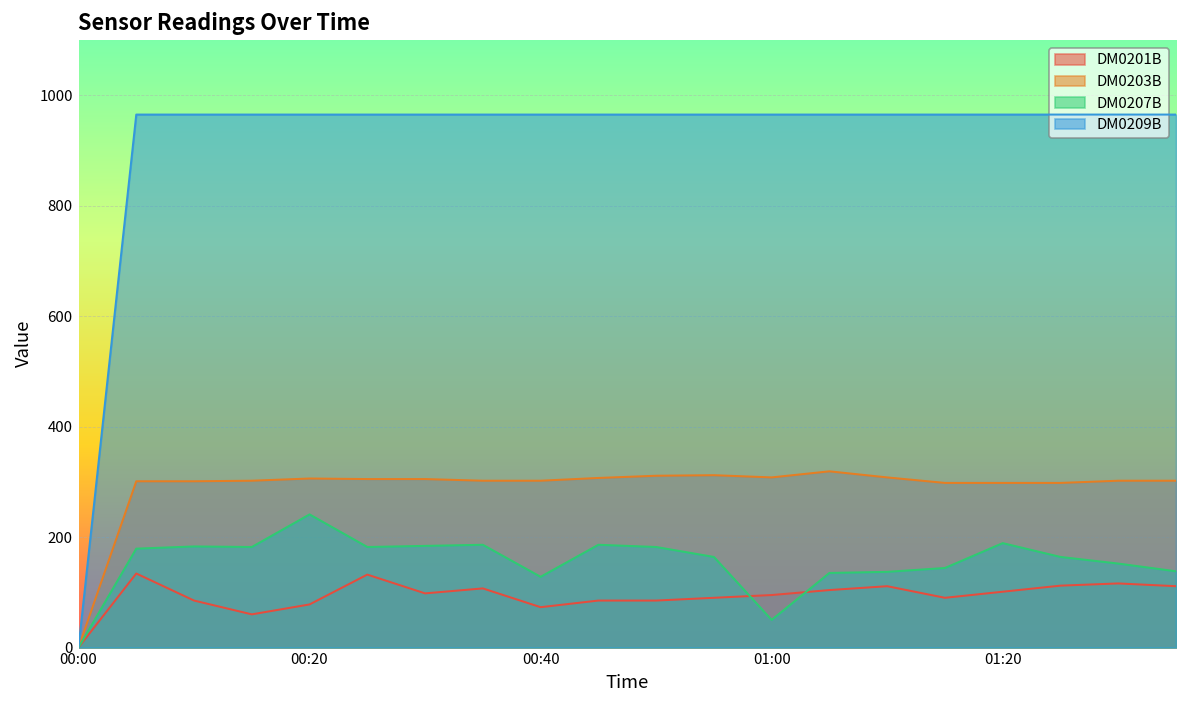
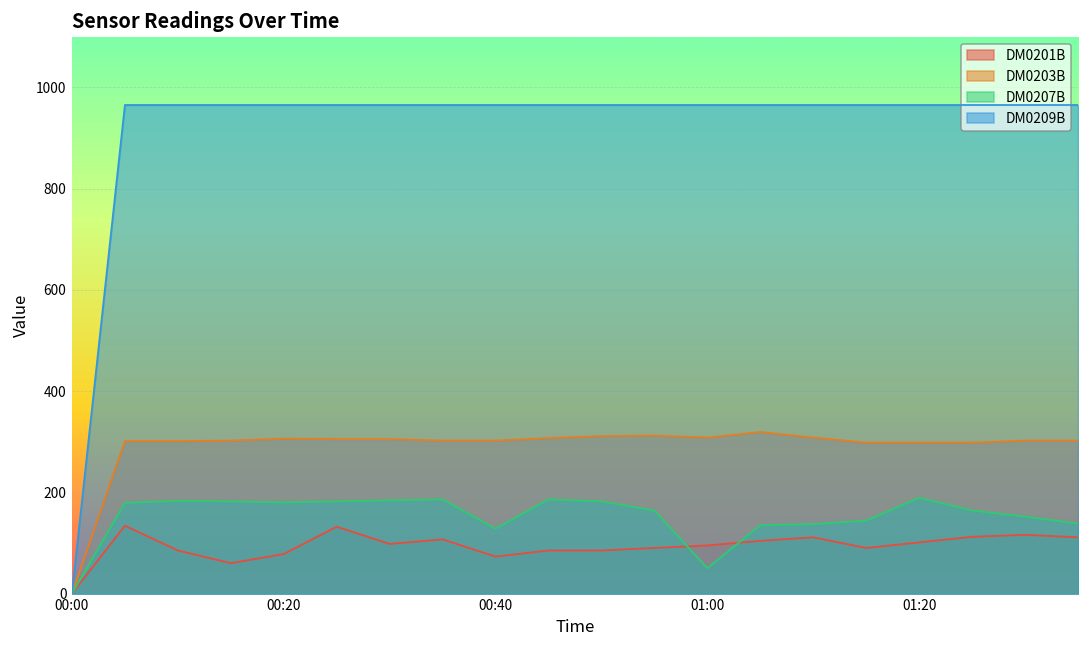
  {
    "DM0207B": {
-     "00:20": 240,
+     "00:20": 180,
      "00:40": 130,
      "01:00": 50,
      "01:20": 190
    },
    "DM0209B": {
      "00:20": 970,
      "00:40": 970,
      "01:00": 970,
      "01:20": 970
    }
  }
